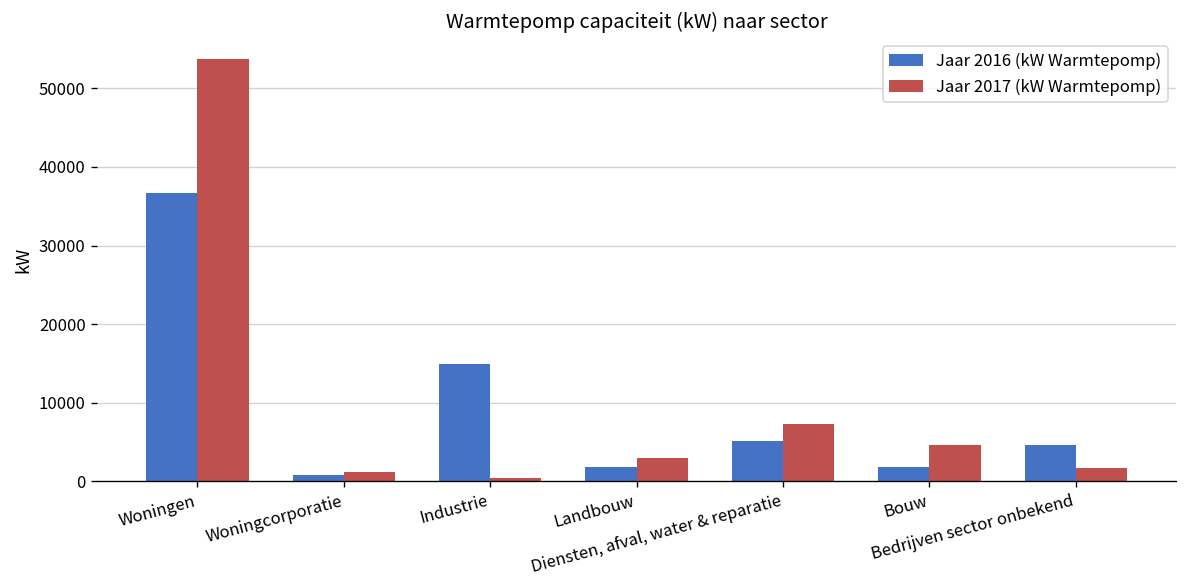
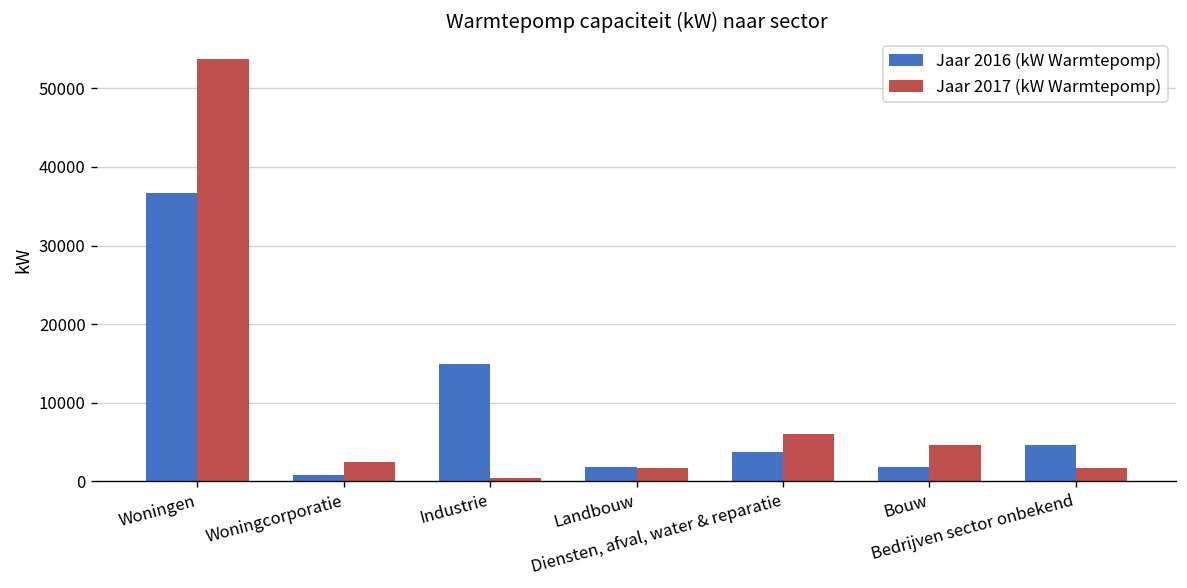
  {
    "Jaar 2016 (kW Warmtepomp)": {
      "Woningen": 37000,
      "Woningcorporatie": 1000,
      "Industrie": 15000,
      "Landbouw": 2000,
-     "Diensten, afval, water & reparatie": 5000,
+     "Diensten, afval, water & reparatie": 4000,
      "Bouw": 2000,
      "Bedrijven sector onbekend": 5000
    },
    "Jaar 2017 (kW Warmtepomp)": {
      "Woningen": 54000,
-     "Woningcorporatie": 1000,
+     "Woningcorporatie": 2000,
      "Industrie": 0,
-     "Landbouw": 3000,
-     "Diensten, afval, water & reparatie": 7000,
+     "Landbouw": 2000,
+     "Diensten, afval, water & reparatie": 6000,
      "Bouw": 5000,
      "Bedrijven sector onbekend": 2000
    }
  }
